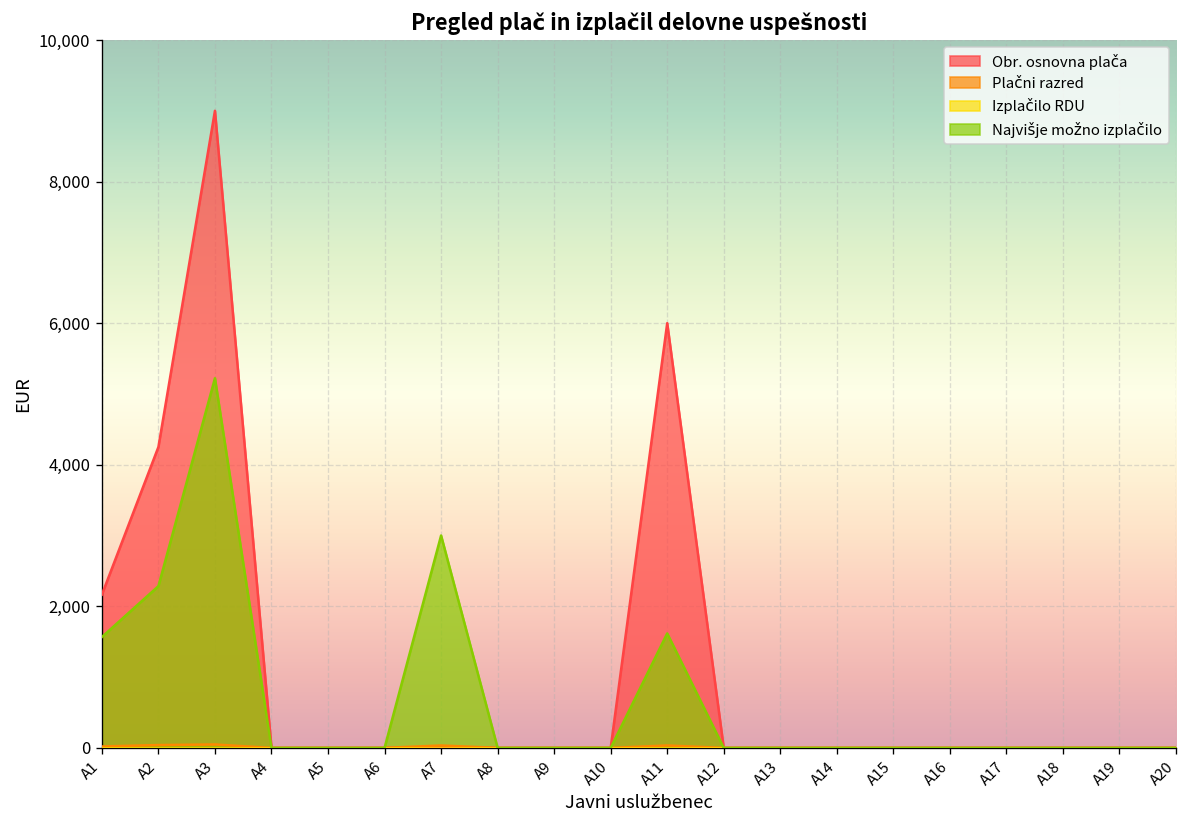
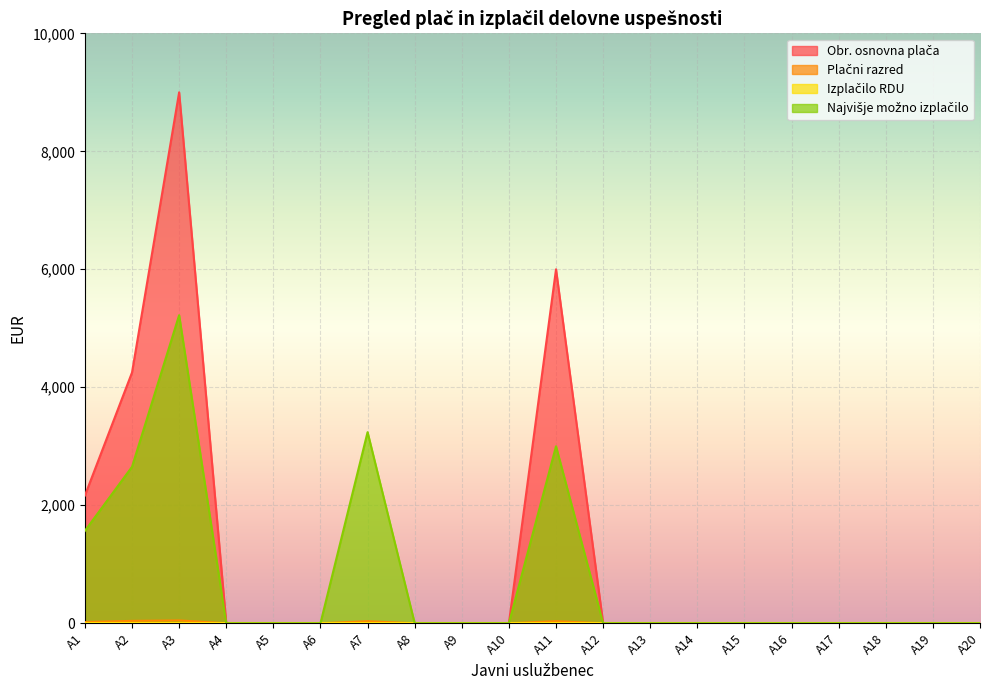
  {
    "Obr. osnovna plača": {
      "A1": "2,200",
      "A2": "4,300",
      "A3": "9,000",
      "A11": "6,000"
    },
    "Plačni razred": {
      "A3": "0"
    },
    "Izplačilo RDU": {
      "A3": "0"
    },
    "Najvišje možno izplačilo": {
      "A1": "1,600",
-     "A2": "2,300",
+     "A2": "2,700",
      "A3": "5,200",
-     "A7": "3,000",
-     "A11": "1,600"
+     "A7": "3,200",
+     "A11": "3,000"
    }
  }
